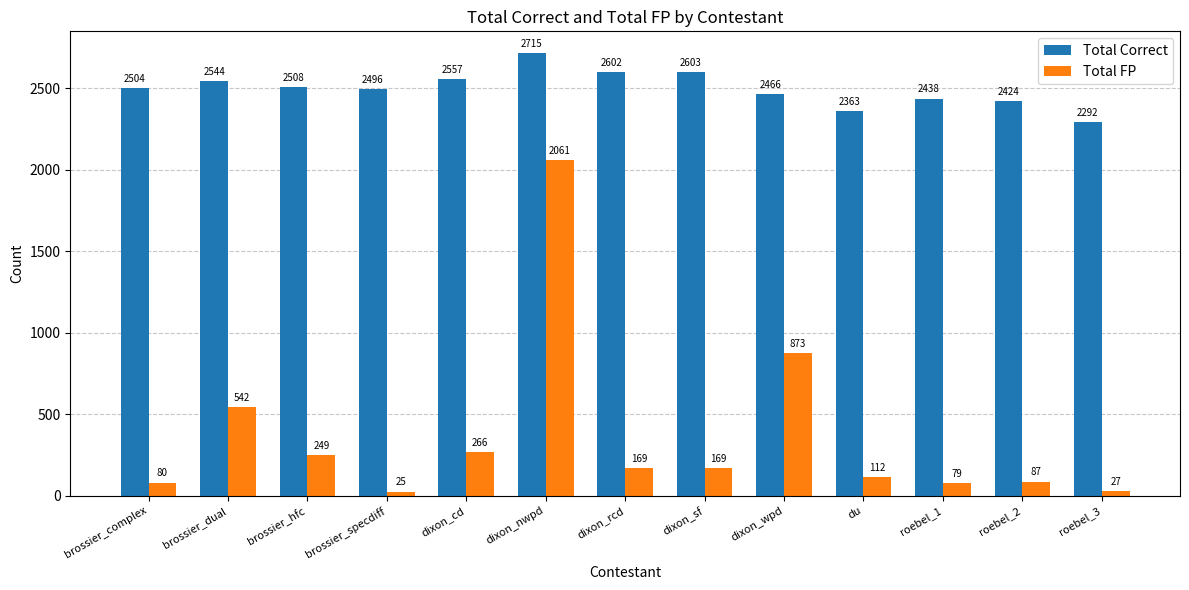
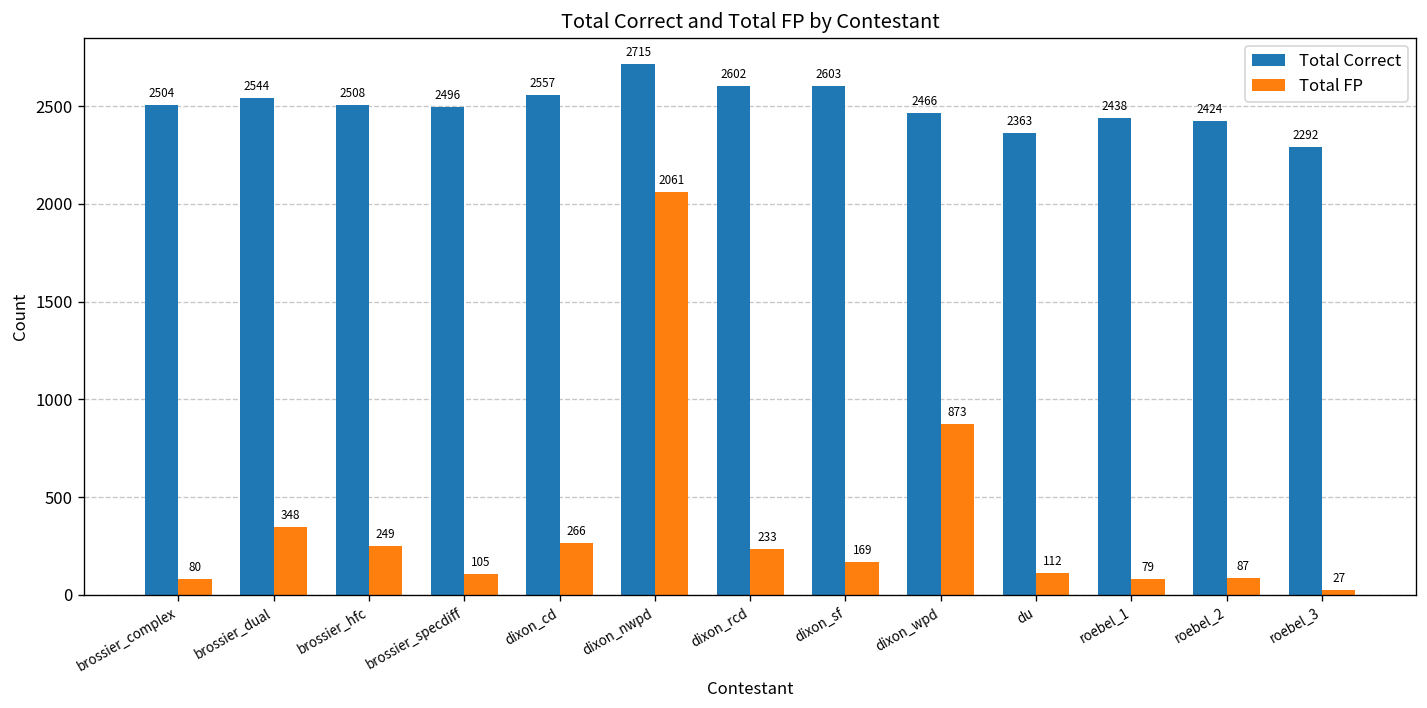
  {
    "Total Correct": {
      "brossier_complex": 2504,
      "brossier_dual": 2544,
      "brossier_hfc": 2508,
      "brossier_specdiff": 2496,
      "dixon_cd": 2557,
      "dixon_nwpd": 2715,
      "dixon_rcd": 2602,
      "dixon_sf": 2603,
      "dixon_wpd": 2466,
      "du": 2363,
      "roebel_1": 2438,
      "roebel_2": 2424,
      "roebel_3": 2292
    },
    "Total FP": {
      "brossier_complex": 80,
-     "brossier_dual": 542,
+     "brossier_dual": 348,
      "brossier_hfc": 249,
-     "brossier_specdiff": 25,
+     "brossier_specdiff": 105,
      "dixon_cd": 266,
      "dixon_nwpd": 2061,
-     "dixon_rcd": 169,
+     "dixon_rcd": 233,
      "dixon_sf": 169,
      "dixon_wpd": 873,
      "du": 112,
      "roebel_1": 79,
      "roebel_2": 87,
      "roebel_3": 27
    }
  }
